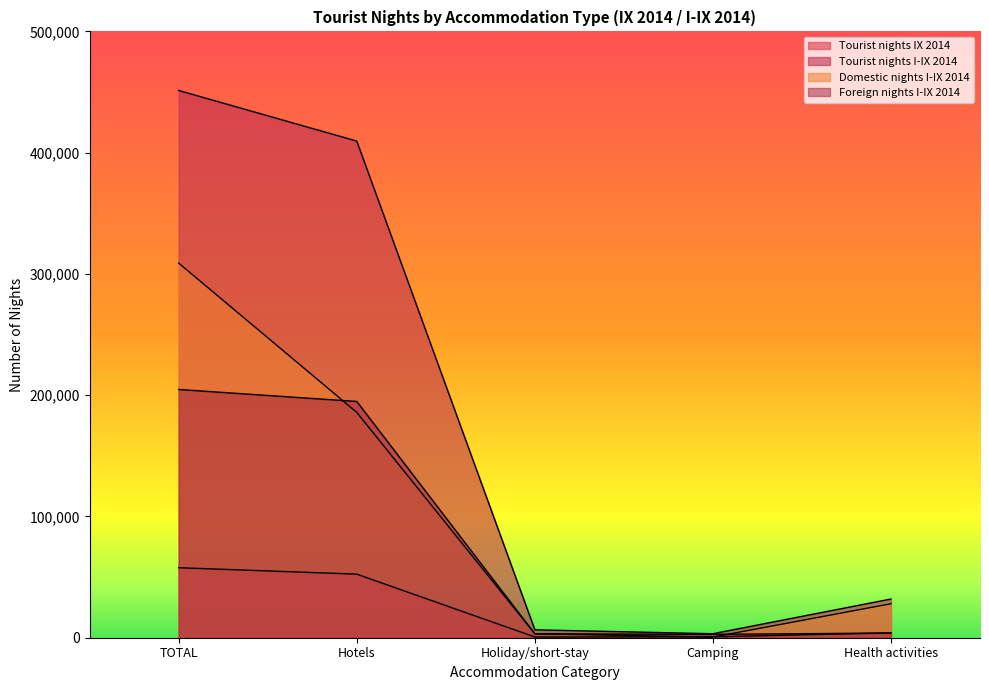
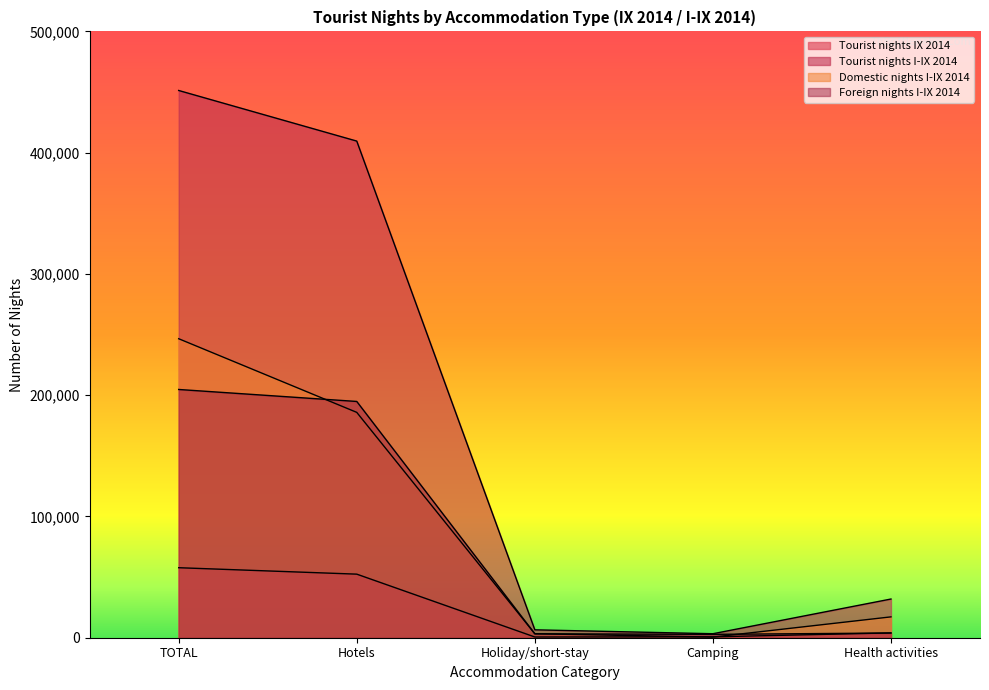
  {
    "Domestic nights I-IX 2014": {
-     "TOTAL": "309,000",
+     "TOTAL": "247,000",
      "Hotels": "186,000",
-     "Health activities": "28,000"
+     "Health activities": "17,000"
    }
  }
